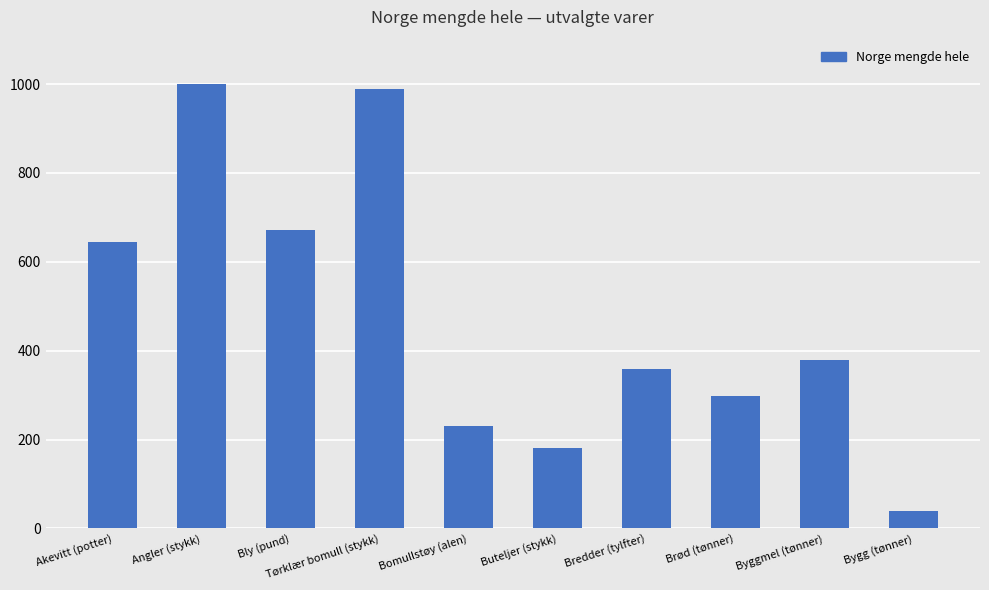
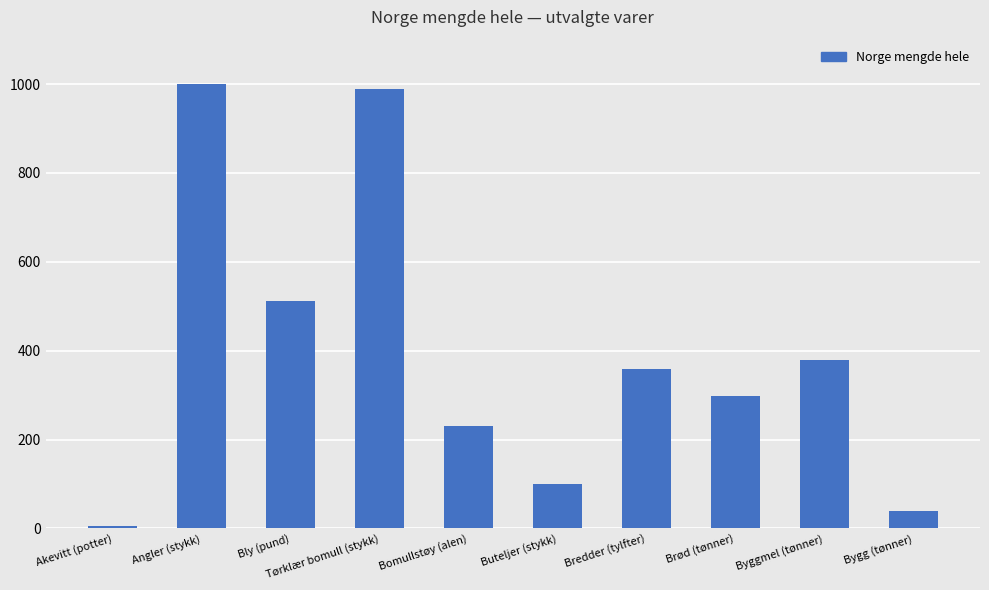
  {
-   "Akevitt (potter)": 650,
+   "Akevitt (potter)": 10,
    "Angler (stykk)": 1000,
-   "Bly (pund)": 670,
+   "Bly (pund)": 510,
    "Tørklær bomull (stykk)": 990,
    "Bomullstøy (alen)": 230,
-   "Buteljer (stykk)": 180,
+   "Buteljer (stykk)": 100,
    "Bredder (tylfter)": 360,
    "Brød (tønner)": 300,
    "Byggmel (tønner)": 380,
    "Bygg (tønner)": 40
  }
